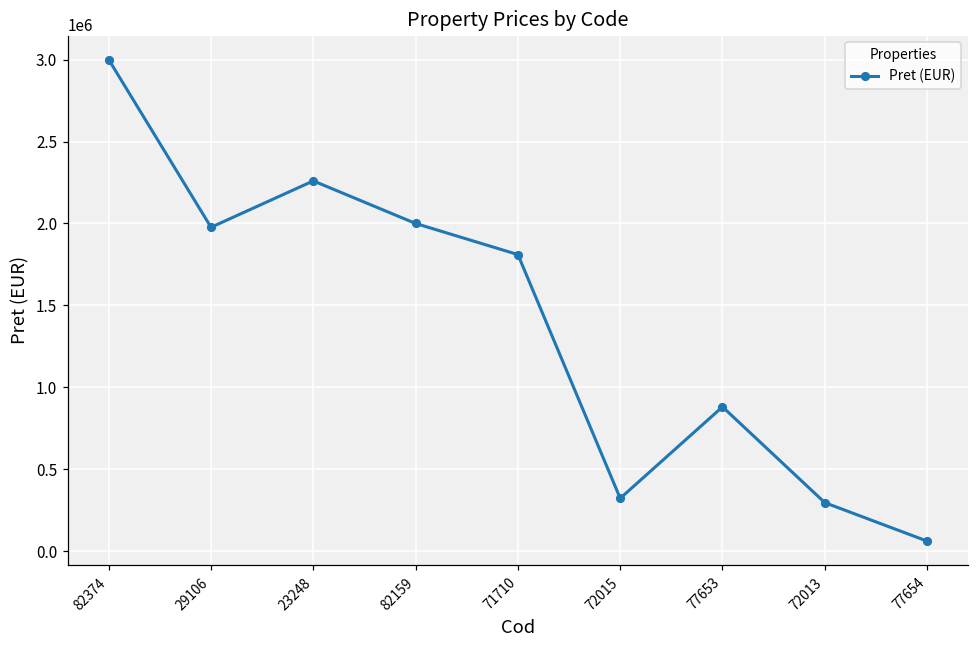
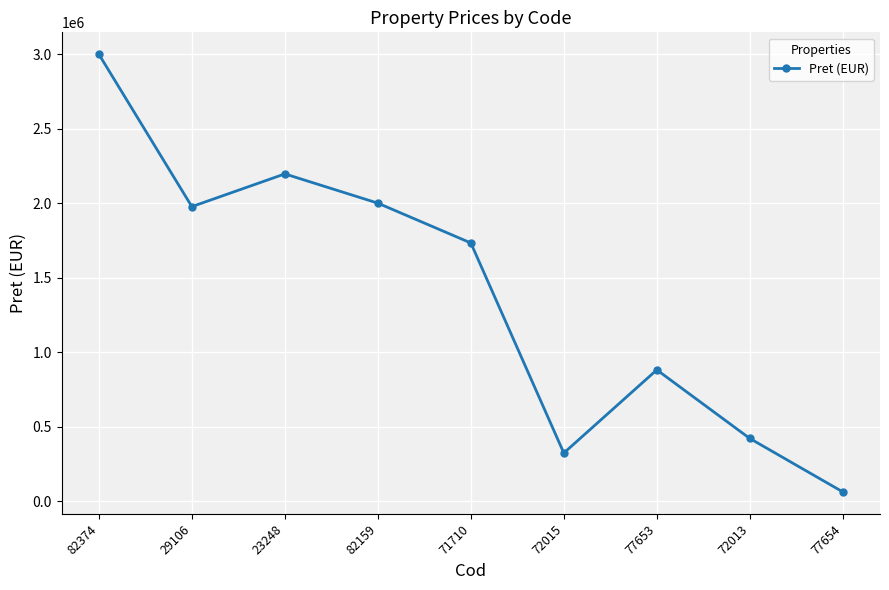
  {
    "82374": 3000000,
    "29106": 1980000,
-   "23248": 2260000,
+   "23248": 2200000,
    "82159": 2000000,
-   "71710": 1810000,
+   "71710": 1730000,
    "72015": 320000,
    "77653": 880000,
-   "72013": 300000,
+   "72013": 420000,
    "77654": 60000
  }
